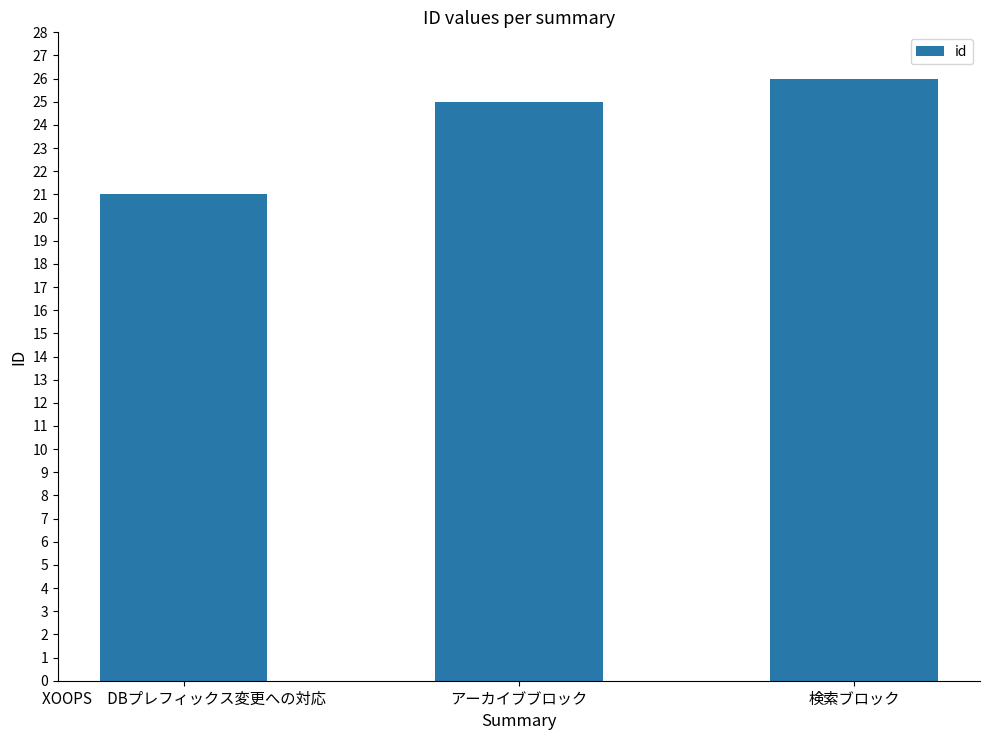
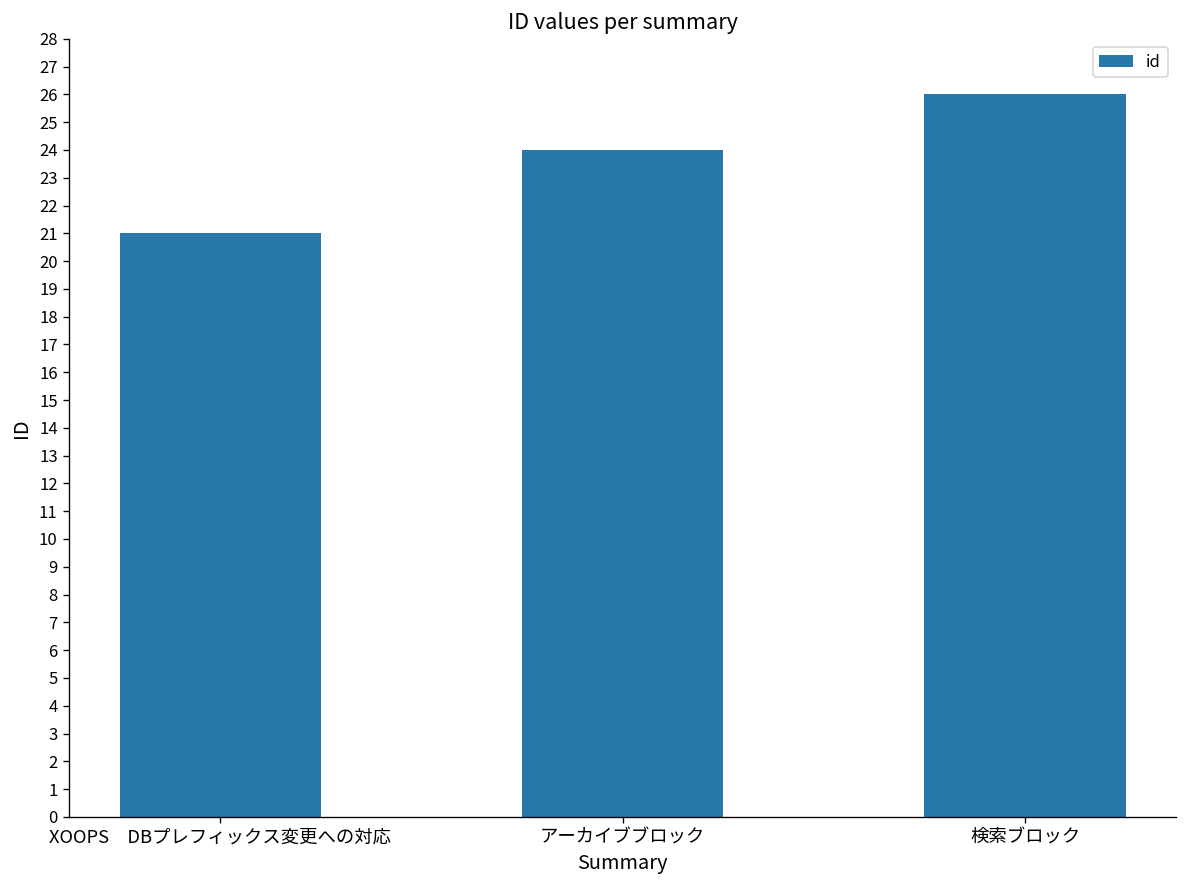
  {
    "XOOPS DBプレフィックス変更への対応": 21,
-   "アーカイブブロック": 25,
+   "アーカイブブロック": 24,
    "検索ブロック": 26
  }
